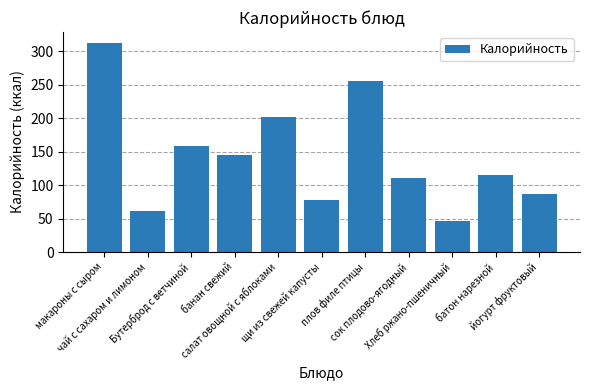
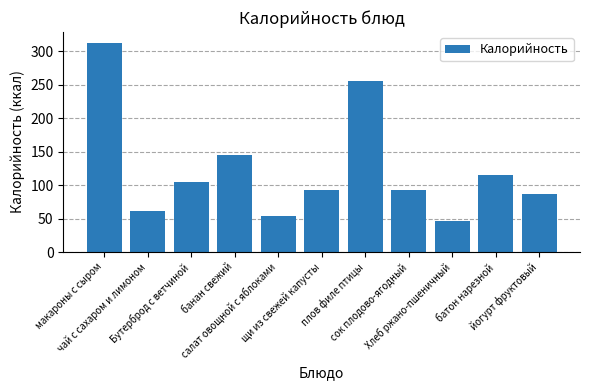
  {
    "макароны с сыром": 310,
    "чай с сахаром и лимоном": 60,
-   "Бутерброд с ветчиной": 160,
+   "Бутерброд с ветчиной": 110,
    "банан свежий": 150,
-   "салат овощной с яблоками": 200,
-   "щи из свежей капусты": 80,
+   "салат овощной с яблоками": 50,
+   "щи из свежей капусты": 90,
    "плов филе птицы": 260,
-   "сок плодово-ягодный": 110,
+   "сок плодово-ягодный": 90,
    "Хлеб ржано-пшеничный": 50,
    "батон нарезной": 120,
    "йогурт фруктовый": 90
  }
